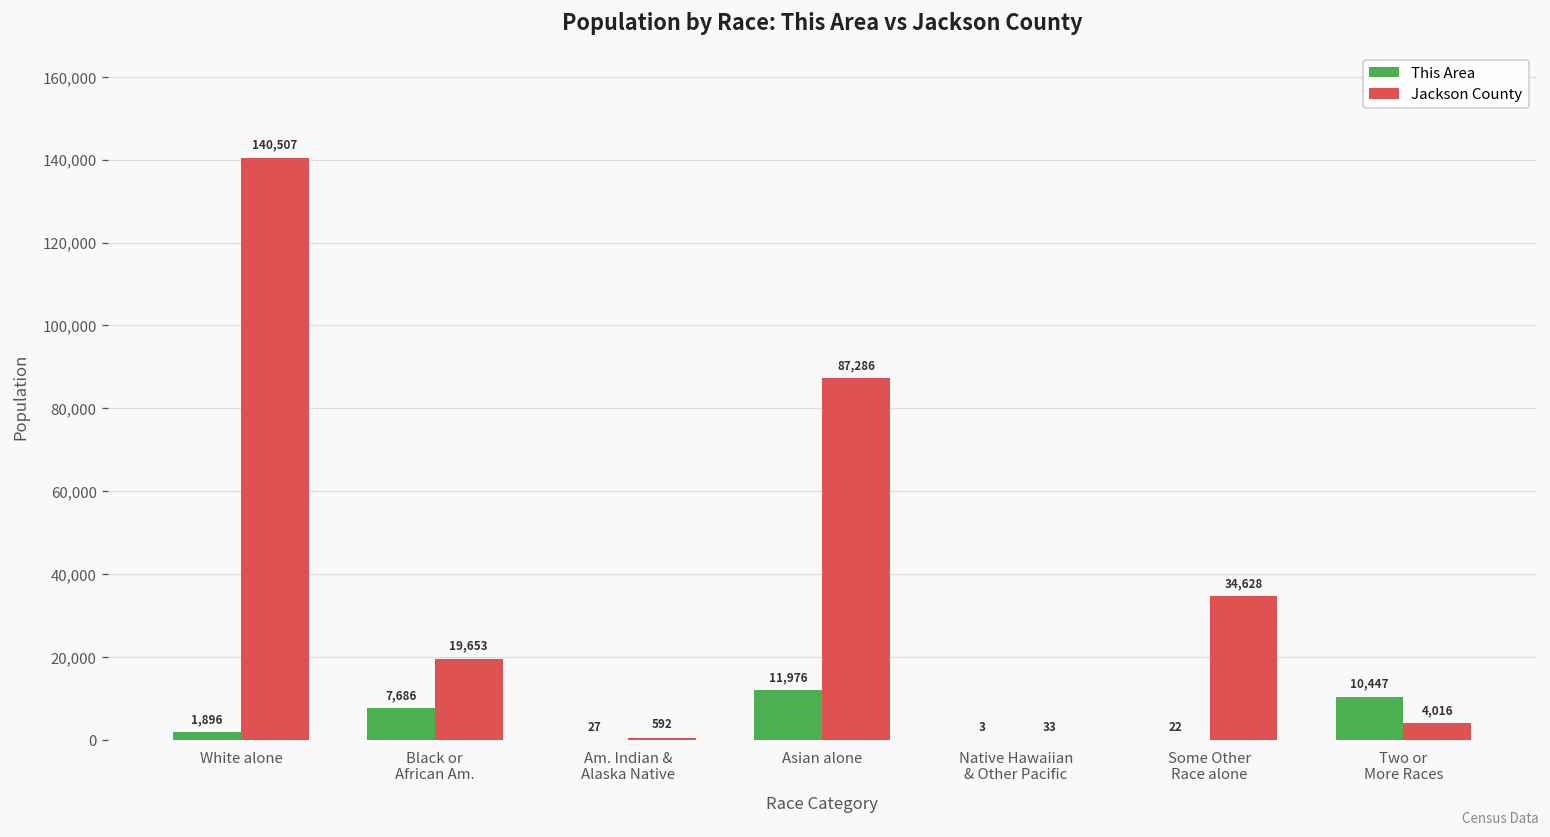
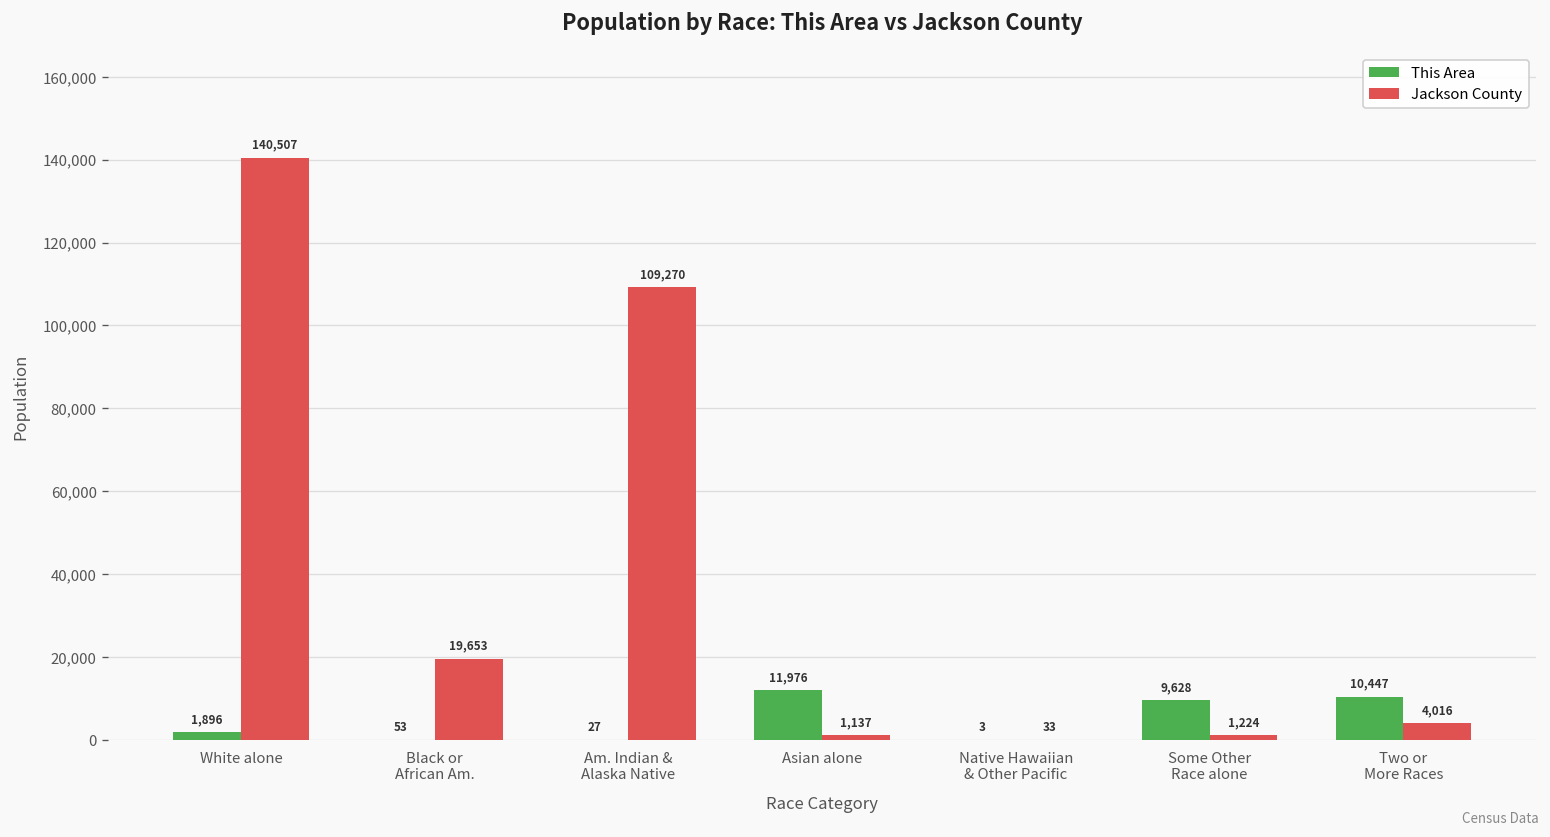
  {
    "This Area": {
      "White alone": "1,896",
-     "Black or African Am.": "7,686",
+     "Black or African Am.": "53",
      "Am. Indian & Alaska Native": "27",
      "Asian alone": "11,976",
      "Native Hawaiian & Other Pacific": "3",
-     "Some Other Race alone": "22",
+     "Some Other Race alone": "9,628",
      "Two or More Races": "10,447"
    },
    "Jackson County": {
      "White alone": "140,507",
      "Black or African Am.": "19,653",
-     "Am. Indian & Alaska Native": "592",
-     "Asian alone": "87,286",
+     "Am. Indian & Alaska Native": "109,270",
+     "Asian alone": "1,137",
      "Native Hawaiian & Other Pacific": "33",
-     "Some Other Race alone": "34,628",
+     "Some Other Race alone": "1,224",
      "Two or More Races": "4,016"
    }
  }
